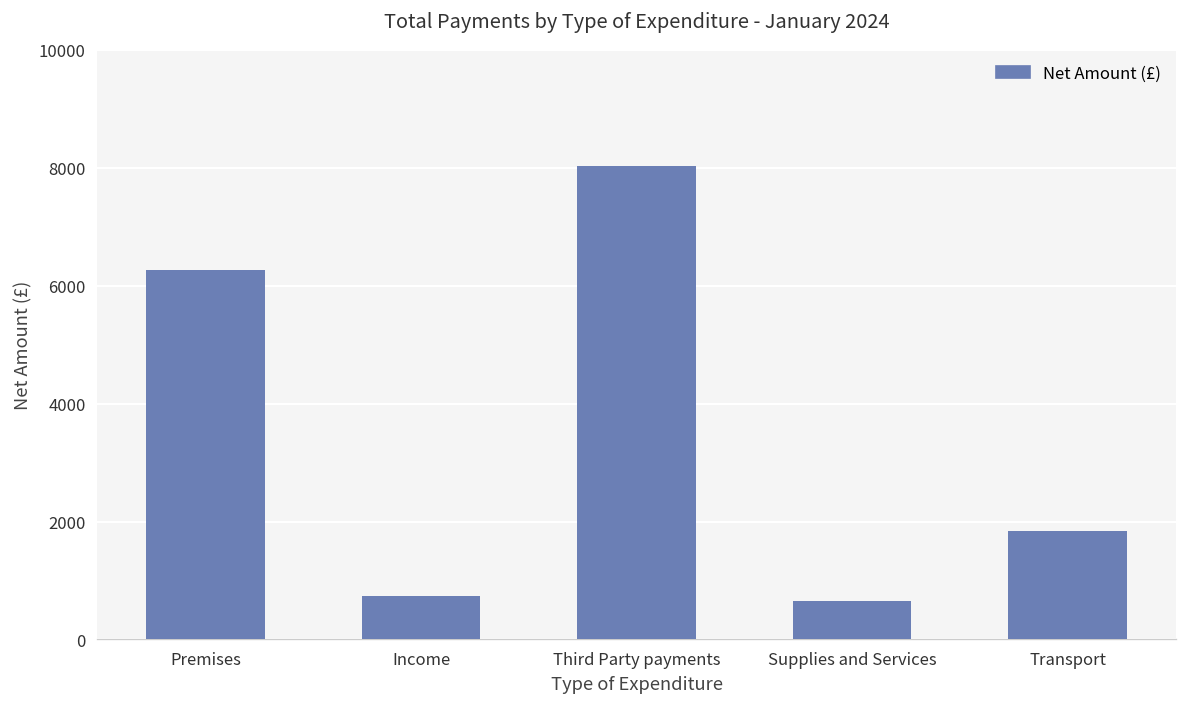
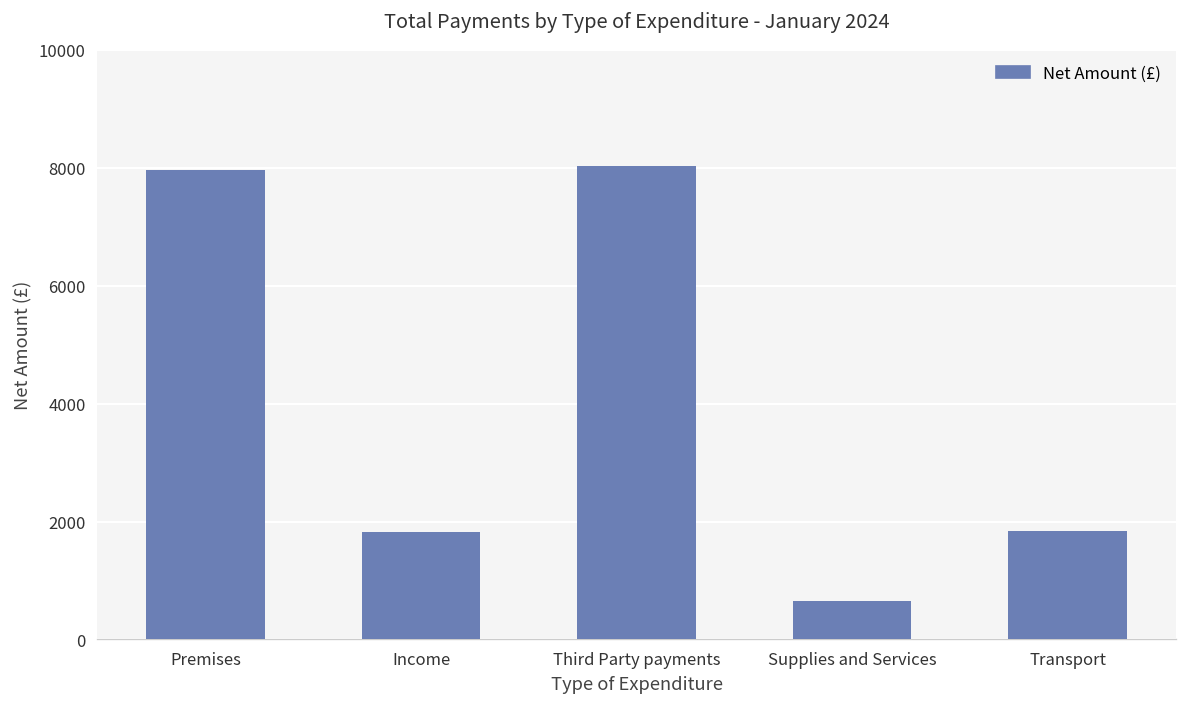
  {
-   "Premises": 6300,
-   "Income": 700,
+   "Premises": 8000,
+   "Income": 1800,
    "Third Party payments": 8000,
    "Supplies and Services": 700,
    "Transport": 1800
  }
